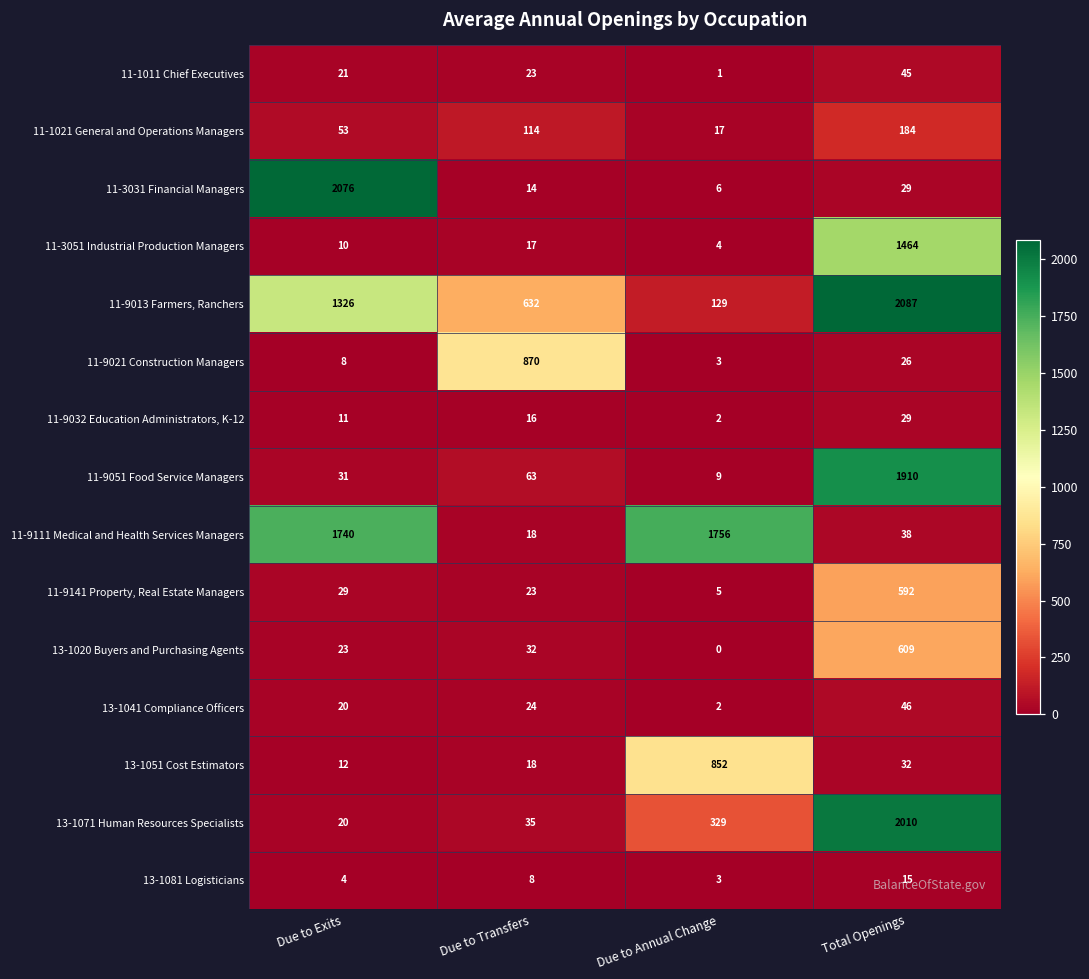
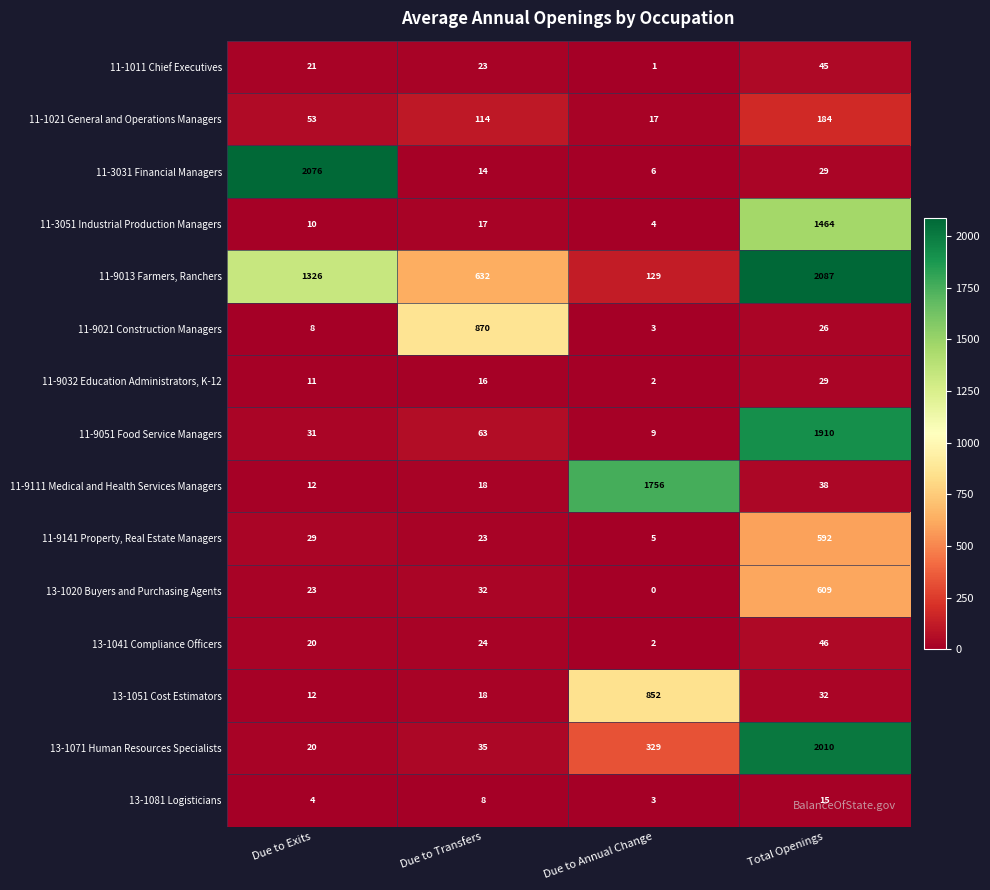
  {
    "11-1011 Chief Executives": {
      "Due to Exits": 21,
      "Due to Transfers": 23,
      "Due to Annual Change": 1,
      "Total Openings": 45
    },
    "11-1021 General and Operations Managers": {
      "Due to Exits": 53,
      "Due to Transfers": 114,
      "Due to Annual Change": 17,
      "Total Openings": 184
    },
    "11-3031 Financial Managers": {
      "Due to Exits": 2076,
      "Due to Transfers": 14,
      "Due to Annual Change": 6,
      "Total Openings": 29
    },
    "11-3051 Industrial Production Managers": {
      "Due to Exits": 10,
      "Due to Transfers": 17,
      "Due to Annual Change": 4,
      "Total Openings": 1464
    },
    "11-9013 Farmers, Ranchers": {
      "Due to Exits": 1326,
      "Due to Transfers": 632,
      "Due to Annual Change": 129,
      "Total Openings": 2087
    },
    "11-9021 Construction Managers": {
      "Due to Exits": 8,
      "Due to Transfers": 870,
      "Due to Annual Change": 3,
      "Total Openings": 26
    },
    "11-9032 Education Administrators, K-12": {
      "Due to Exits": 11,
      "Due to Transfers": 16,
      "Due to Annual Change": 2,
      "Total Openings": 29
    },
    "11-9051 Food Service Managers": {
      "Due to Exits": 31,
      "Due to Transfers": 63,
      "Due to Annual Change": 9,
      "Total Openings": 1910
    },
    "11-9111 Medical and Health Services Managers": {
-     "Due to Exits": 1740,
+     "Due to Exits": 12,
      "Due to Transfers": 18,
      "Due to Annual Change": 1756,
      "Total Openings": 38
    },
    "11-9141 Property, Real Estate Managers": {
      "Due to Exits": 29,
      "Due to Transfers": 23,
      "Due to Annual Change": 5,
      "Total Openings": 592
    },
    "13-1020 Buyers and Purchasing Agents": {
      "Due to Exits": 23,
      "Due to Transfers": 32,
      "Due to Annual Change": 0,
      "Total Openings": 609
    },
    "13-1041 Compliance Officers": {
      "Due to Exits": 20,
      "Due to Transfers": 24,
      "Due to Annual Change": 2,
      "Total Openings": 46
    },
    "13-1051 Cost Estimators": {
      "Due to Exits": 12,
      "Due to Transfers": 18,
      "Due to Annual Change": 852,
      "Total Openings": 32
    },
    "13-1071 Human Resources Specialists": {
      "Due to Exits": 20,
      "Due to Transfers": 35,
      "Due to Annual Change": 329,
      "Total Openings": 2010
    },
    "13-1081 Logisticians": {
      "Due to Exits": 4,
      "Due to Transfers": 8,
      "Due to Annual Change": 3
    }
  }
